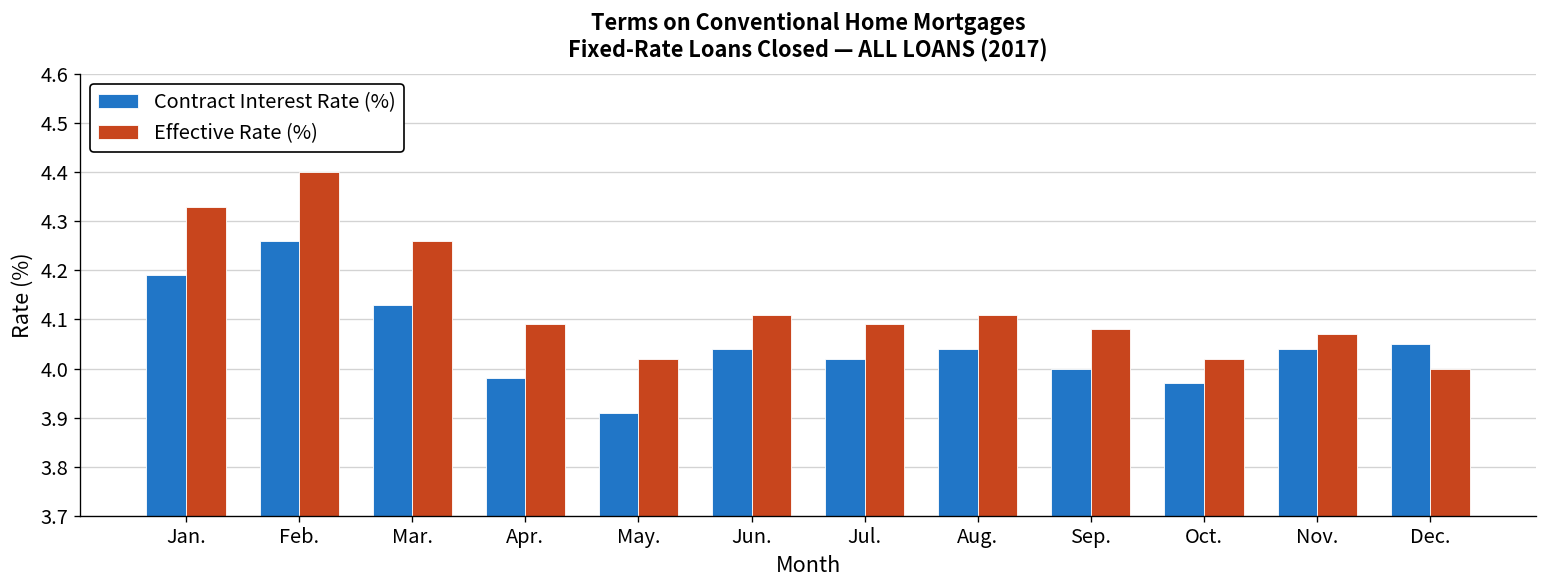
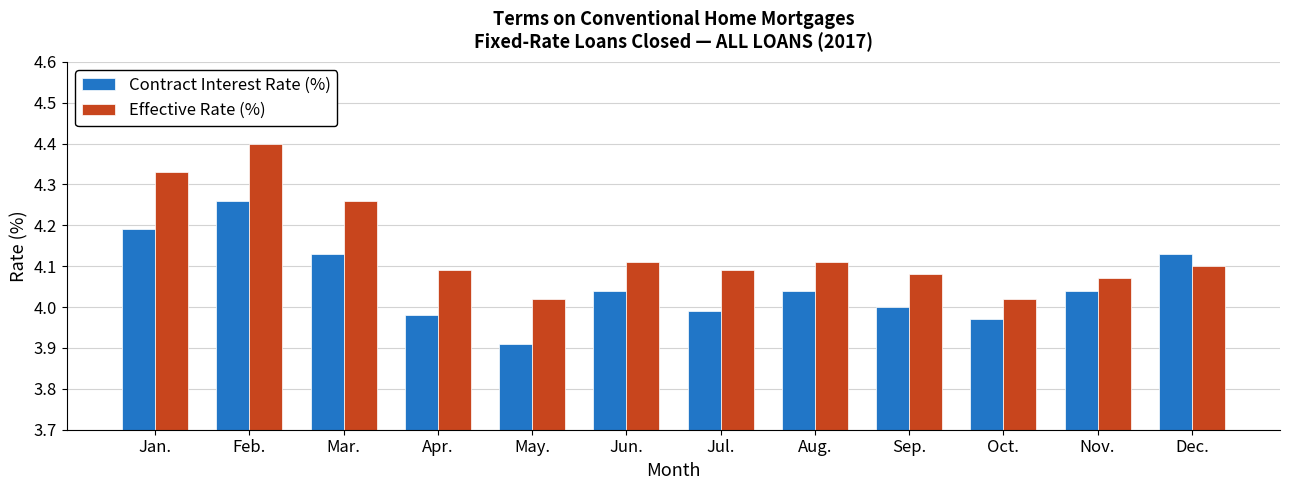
  {
    "Contract Interest Rate (%)": {
      "Jan.": 4.19,
      "Feb.": 4.26,
      "Mar.": 4.13,
      "Apr.": 3.98,
      "May.": 3.91,
      "Jun.": 4.04,
-     "Jul.": 4.02,
+     "Jul.": 3.99,
      "Aug.": 4.04,
      "Sep.": 4.00,
      "Oct.": 3.97,
      "Nov.": 4.04,
-     "Dec.": 4.05
+     "Dec.": 4.13
    },
    "Effective Rate (%)": {
      "Jan.": 4.33,
      "Feb.": 4.4,
      "Mar.": 4.26,
      "Apr.": 4.09,
      "May.": 4.02,
      "Jun.": 4.11,
      "Jul.": 4.09,
      "Aug.": 4.11,
      "Sep.": 4.08,
      "Oct.": 4.02,
      "Nov.": 4.07,
-     "Dec.": 4.0
+     "Dec.": 4.1
    }
  }
